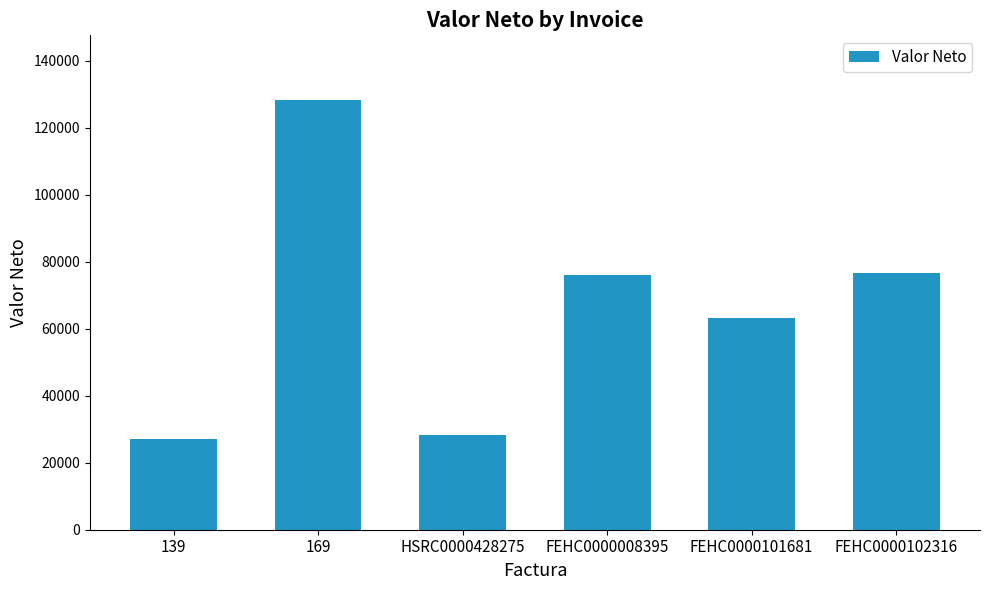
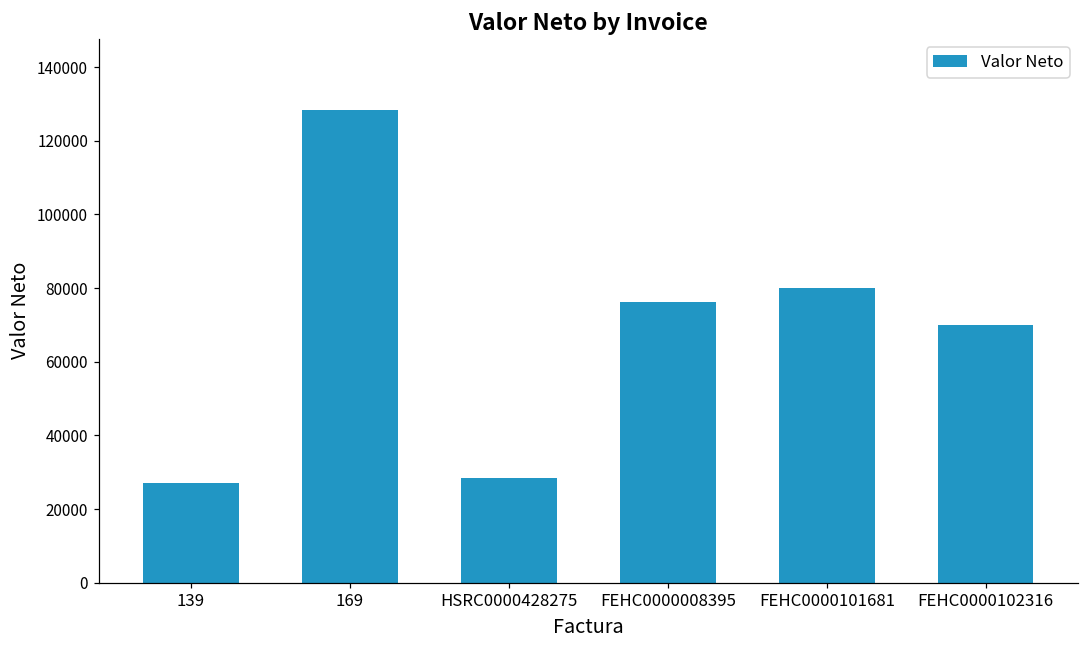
  {
    "139": 27000,
    "169": 128000,
    "HSRC0000428275": 28000,
    "FEHC0000008395": 76000,
-   "FEHC0000101681": 63000,
-   "FEHC0000102316": 77000
+   "FEHC0000101681": 80000,
+   "FEHC0000102316": 70000
  }
